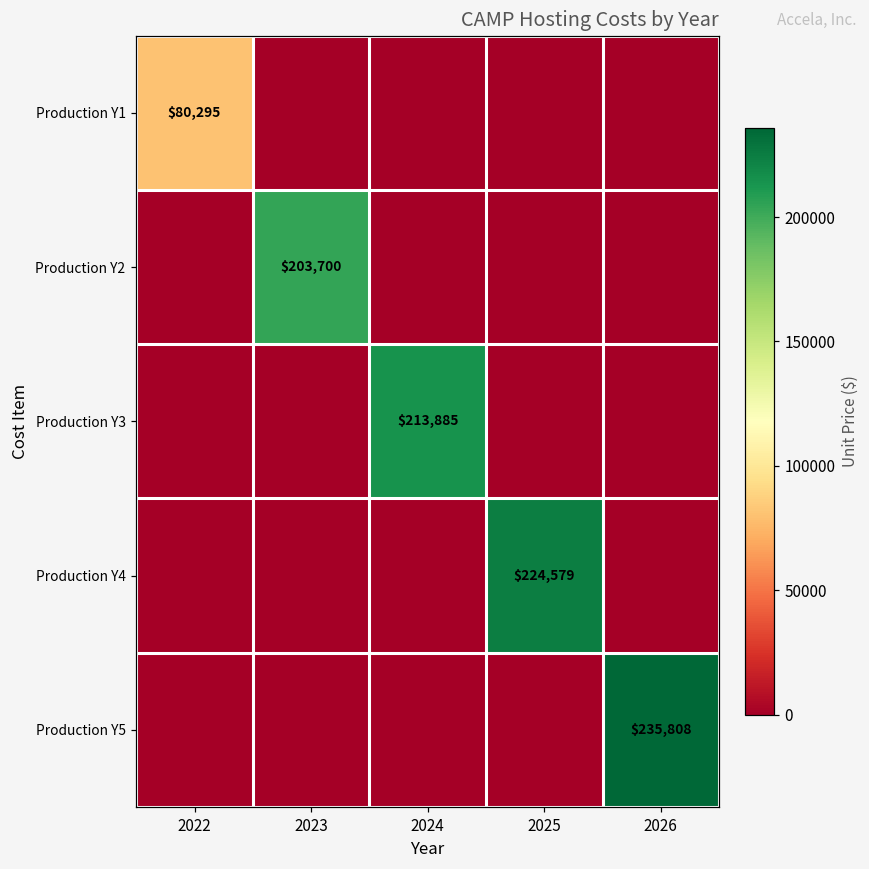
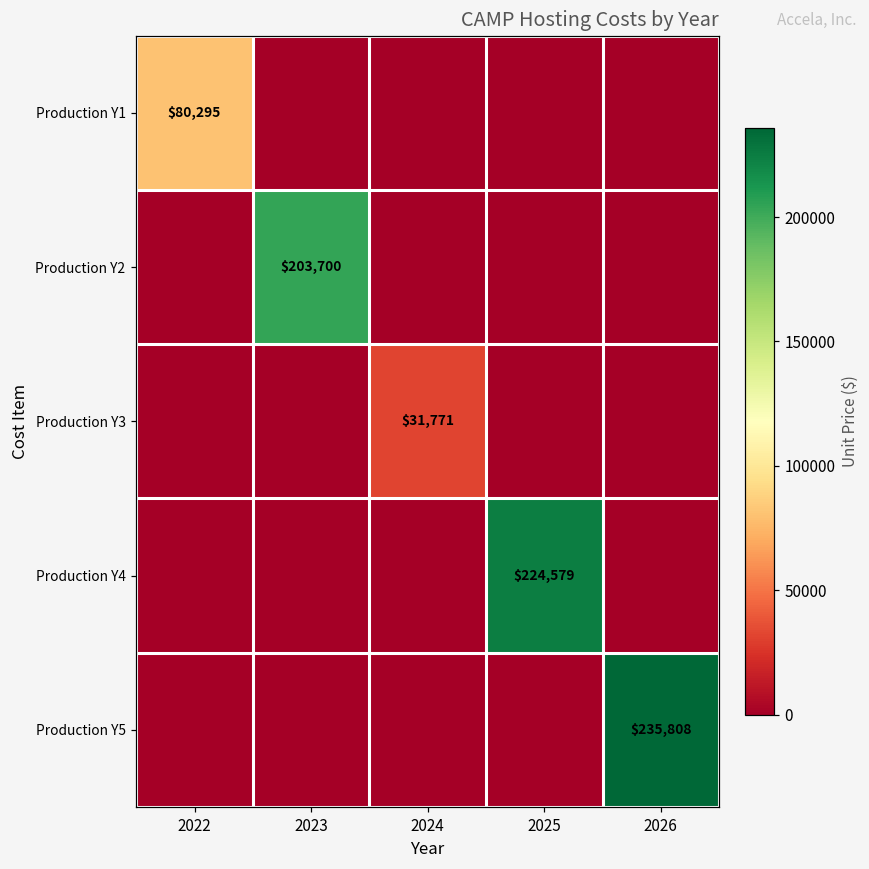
  {
    "Production Y1": {
      "2022": "$80,295"
    },
    "Production Y2": {
      "2023": "$203,700"
    },
    "Production Y3": {
-     "2024": "$213,885"
+     "2024": "$31,771"
    },
    "Production Y4": {
      "2025": "$224,579"
    },
    "Production Y5": {
      "2026": "$235,808"
    }
  }
